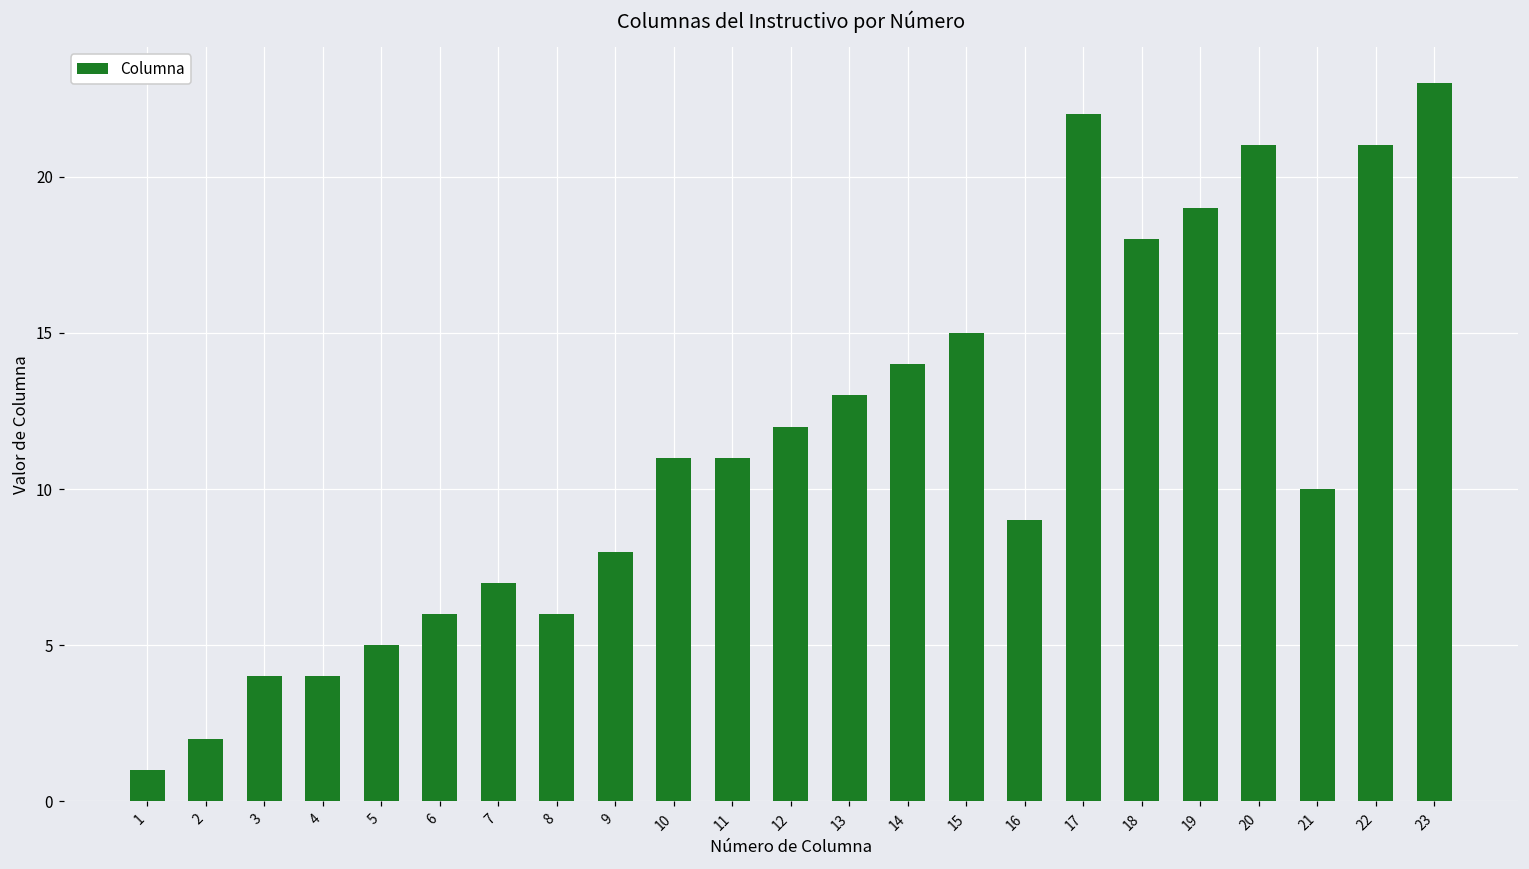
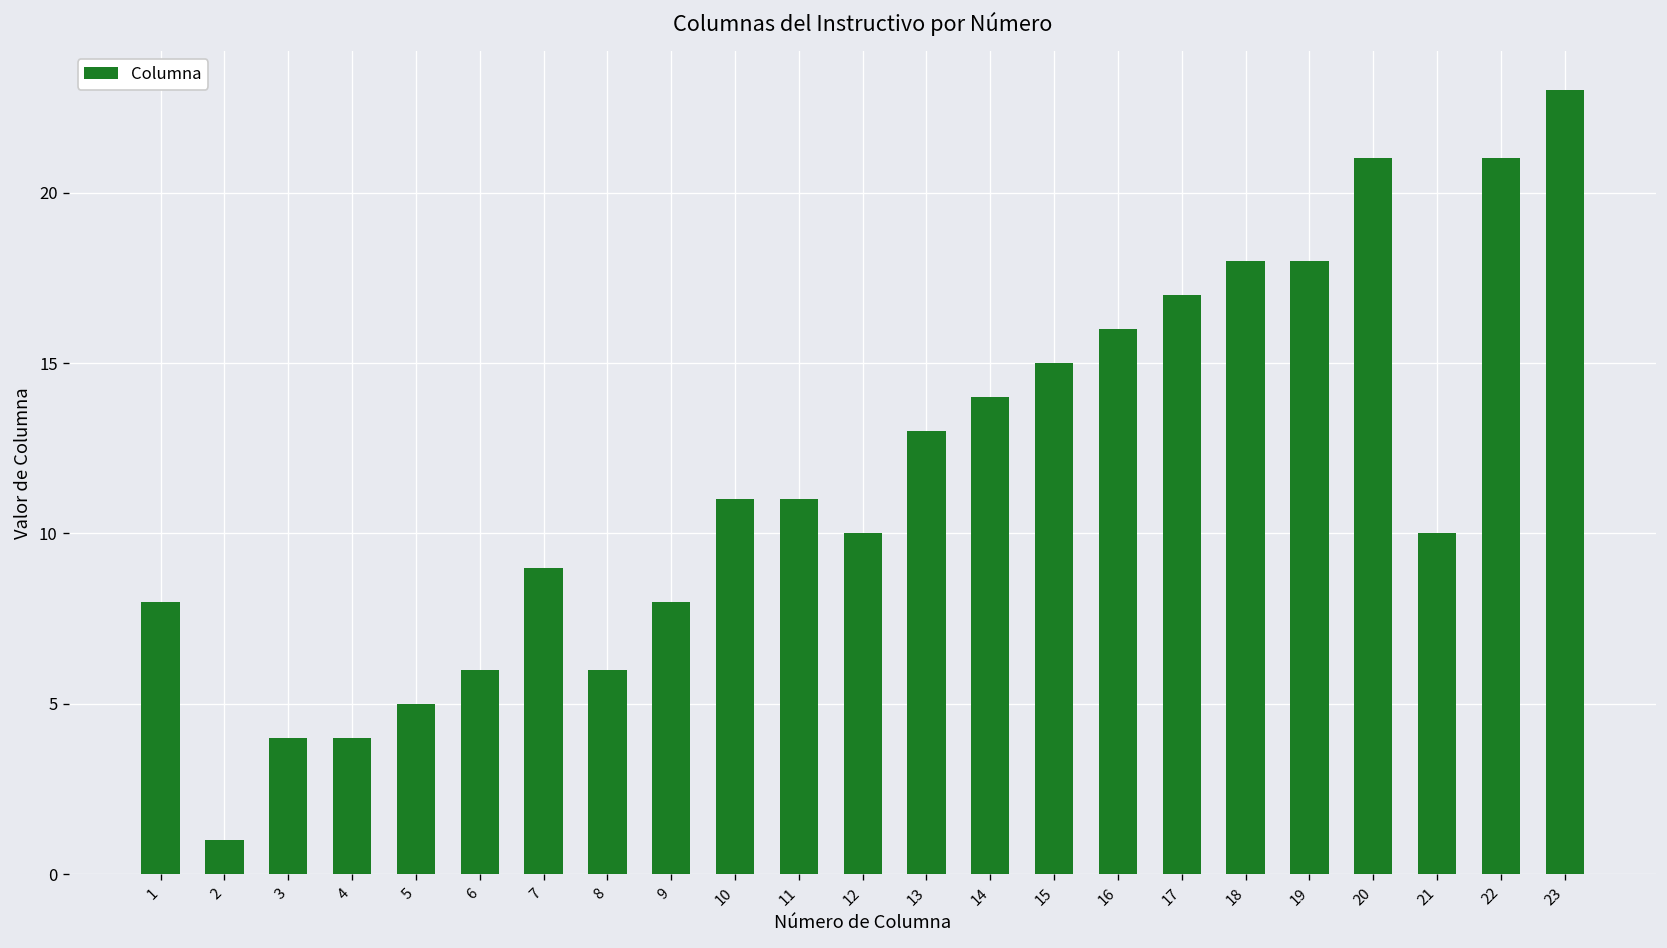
  {
-   "1": 1,
-   "2": 2,
+   "1": 8,
+   "2": 1,
    "3": 4,
    "4": 4,
    "5": 5,
    "6": 6,
-   "7": 7,
+   "7": 9,
    "8": 6,
    "9": 8,
    "10": 11,
    "11": 11,
-   "12": 12,
+   "12": 10,
    "13": 13,
    "14": 14,
    "15": 15,
-   "16": 9,
-   "17": 22,
+   "16": 16,
+   "17": 17,
    "18": 18,
-   "19": 19,
+   "19": 18,
    "20": 21,
    "21": 10,
    "22": 21,
    "23": 23
  }
